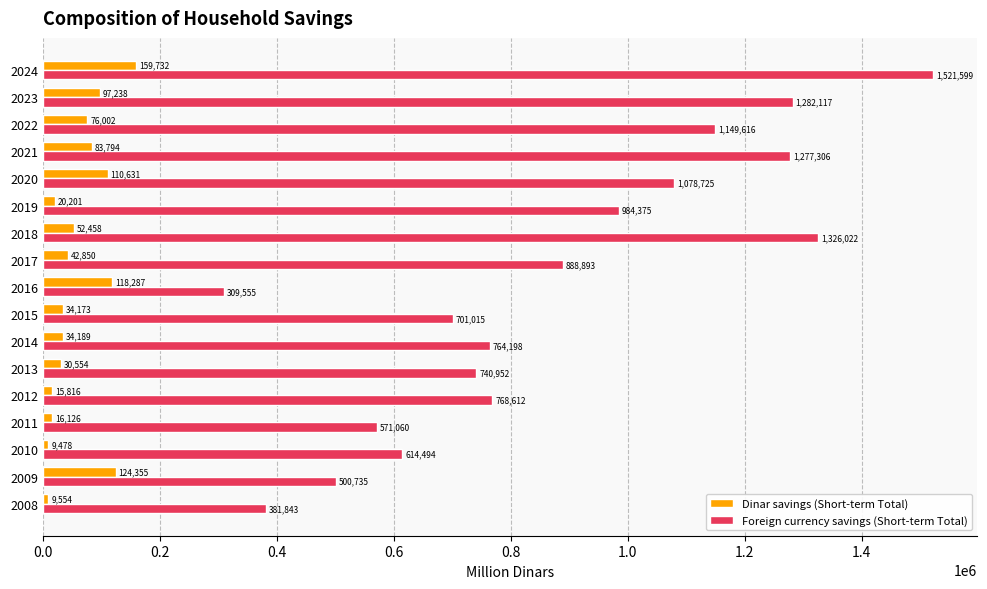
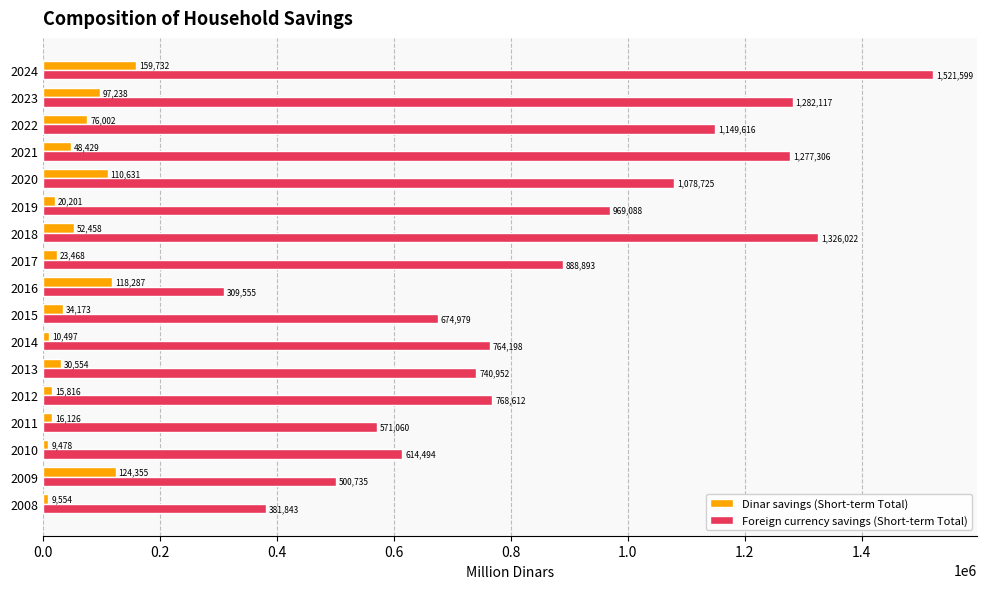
  {
    "Dinar savings (Short-term Total)": {
      "2024": "159,732",
      "2023": "97,238",
      "2022": "76,002",
-     "2021": "83,794",
+     "2021": "48,429",
      "2020": "110,631",
      "2019": "20,201",
      "2018": "52,458",
-     "2017": "42,850",
+     "2017": "23,468",
      "2016": "118,287",
      "2015": "34,173",
-     "2014": "34,189",
+     "2014": "10,497",
      "2013": "30,554",
      "2012": "15,816",
      "2011": "16,126",
      "2010": "9,478",
      "2009": "124,355",
      "2008": "9,554"
    },
    "Foreign currency savings (Short-term Total)": {
      "2024": "1,521,599",
      "2023": "1,282,117",
      "2022": "1,149,616",
      "2021": "1,277,306",
      "2020": "1,078,725",
-     "2019": "984,375",
+     "2019": "969,088",
      "2018": "1,326,022",
      "2017": "888,893",
      "2016": "309,555",
-     "2015": "701,015",
+     "2015": "674,979",
      "2014": "764,198",
      "2013": "740,952",
      "2012": "768,612",
      "2011": "571,060",
      "2010": "614,494",
      "2009": "500,735",
      "2008": "381,843"
    }
  }
